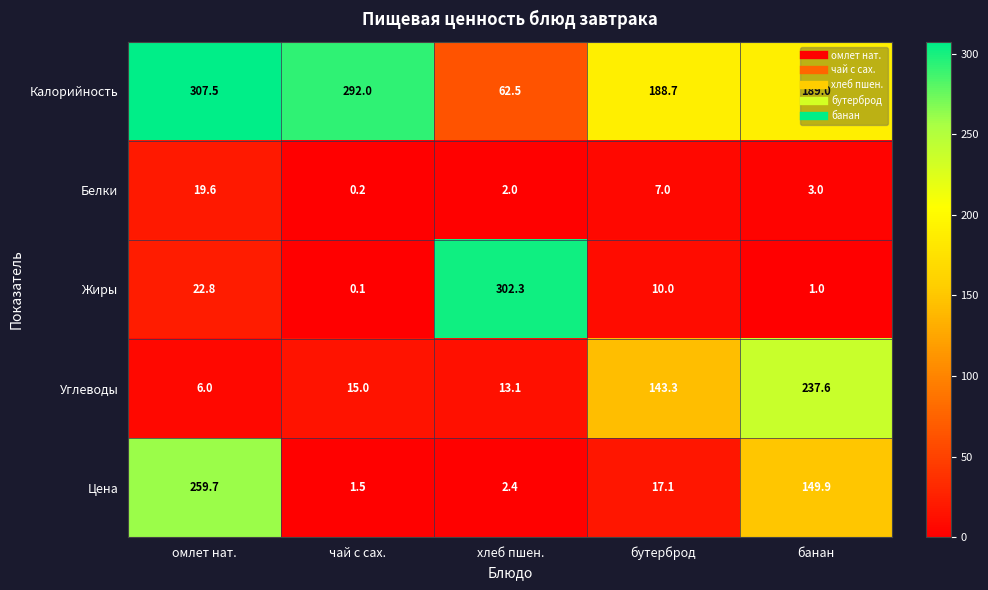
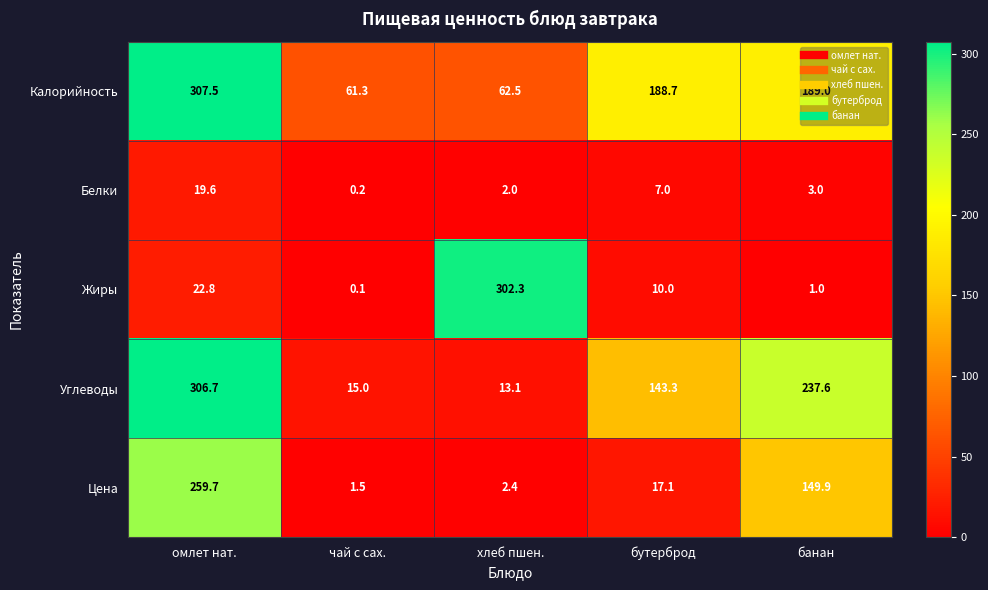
  {
    "Калорийность": {
      "омлет нат.": 307.5,
-     "чай с сах.": 292.0,
+     "чай с сах.": 61.3,
      "хлеб пшен.": 62.5,
      "бутерброд": 188.7
    },
    "Белки": {
      "омлет нат.": 19.6,
      "чай с сах.": 0.2,
      "хлеб пшен.": 2.0,
      "бутерброд": 7.0,
      "банан": 3.0
    },
    "Жиры": {
      "омлет нат.": 22.8,
      "чай с сах.": 0.1,
      "хлеб пшен.": 302.3,
      "бутерброд": 10.0,
      "банан": 1.0
    },
    "Углеводы": {
-     "омлет нат.": 6.0,
+     "омлет нат.": 306.7,
      "чай с сах.": 15.0,
      "хлеб пшен.": 13.1,
      "бутерброд": 143.3,
      "банан": 237.6
    },
    "Цена": {
      "омлет нат.": 259.7,
      "чай с сах.": 1.5,
      "хлеб пшен.": 2.4,
      "бутерброд": 17.1,
      "банан": 149.9
    }
  }
